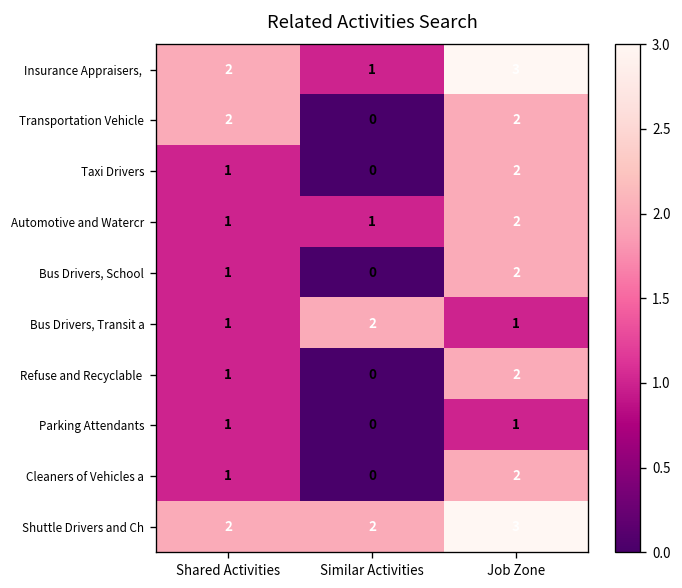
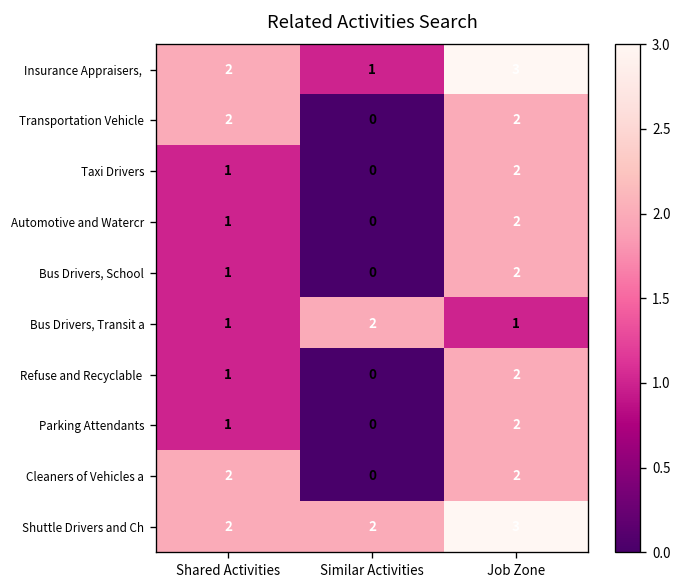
  {
    "Insurance Appraisers,": {
      "Shared Activities": 2,
      "Similar Activities": 1
    },
    "Transportation Vehicle": {
      "Shared Activities": 2,
      "Similar Activities": 0,
      "Job Zone": 2
    },
    "Taxi Drivers": {
      "Shared Activities": 1,
      "Similar Activities": 0,
      "Job Zone": 2
    },
    "Automotive and Watercr": {
      "Shared Activities": 1,
-     "Similar Activities": 1,
+     "Similar Activities": 0,
      "Job Zone": 2
    },
    "Bus Drivers, School": {
      "Shared Activities": 1,
      "Similar Activities": 0,
      "Job Zone": 2
    },
    "Bus Drivers, Transit a": {
      "Shared Activities": 1,
      "Similar Activities": 2,
      "Job Zone": 1
    },
    "Refuse and Recyclable": {
      "Shared Activities": 1,
      "Similar Activities": 0,
      "Job Zone": 2
    },
    "Parking Attendants": {
      "Shared Activities": 1,
      "Similar Activities": 0,
-     "Job Zone": 1
+     "Job Zone": 2
    },
    "Cleaners of Vehicles a": {
-     "Shared Activities": 1,
+     "Shared Activities": 2,
      "Similar Activities": 0,
      "Job Zone": 2
    },
    "Shuttle Drivers and Ch": {
      "Shared Activities": 2,
      "Similar Activities": 2
    }
  }
